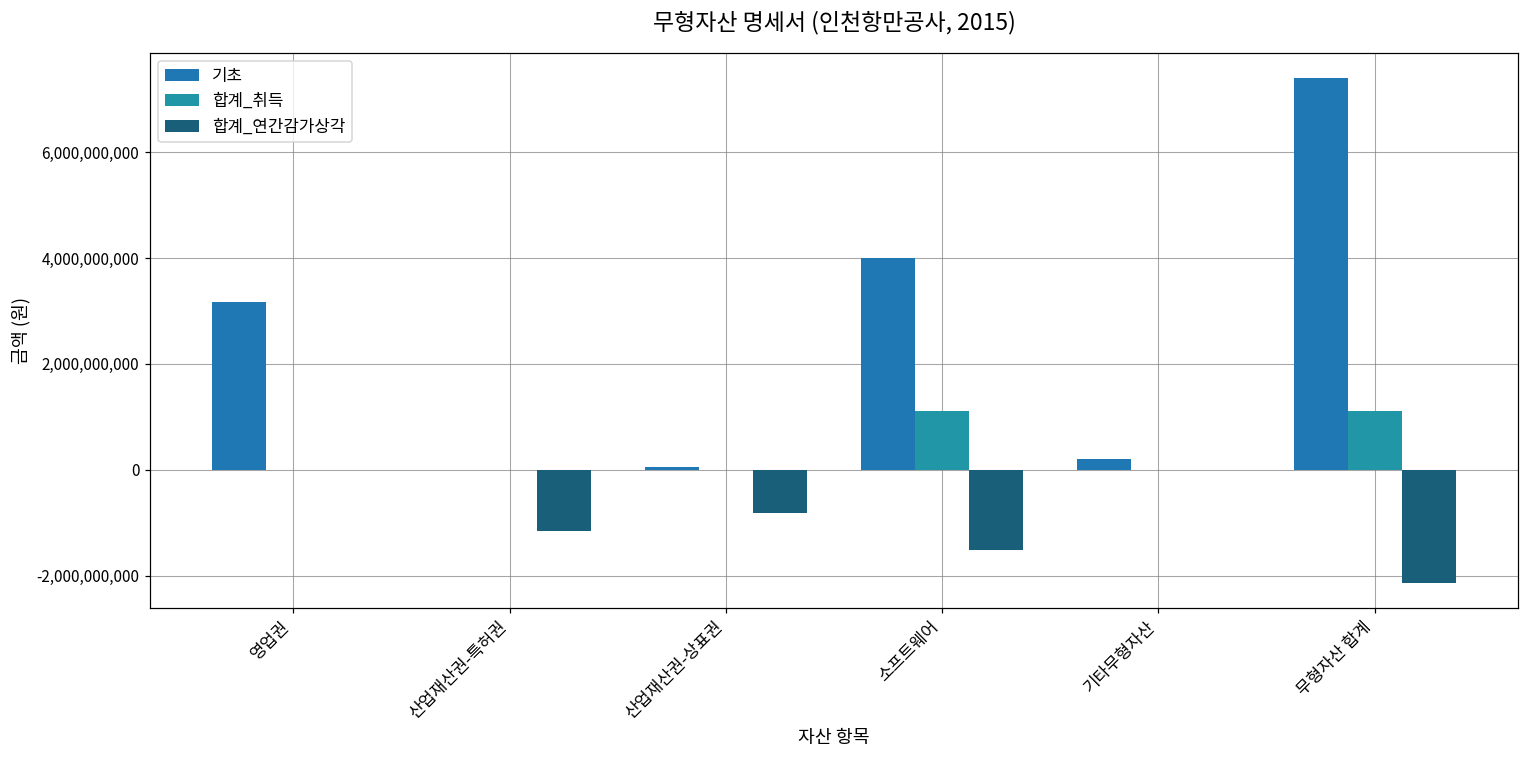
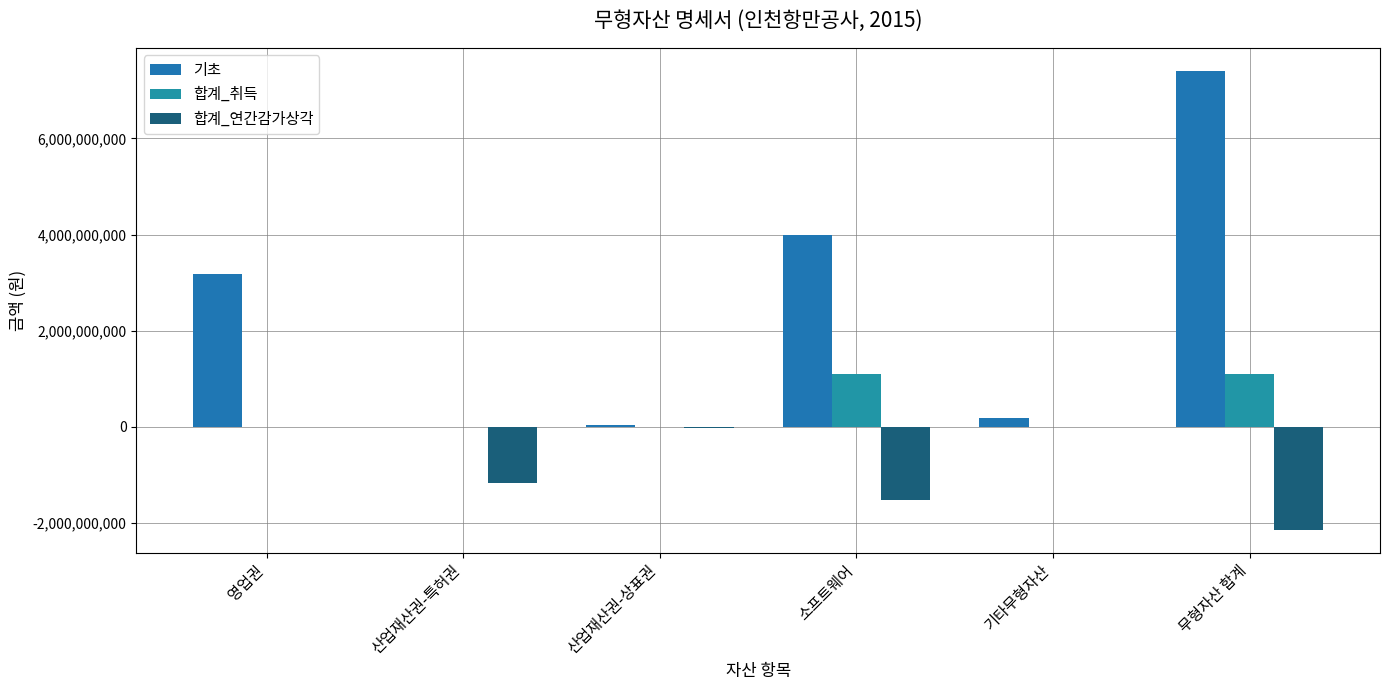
  {
    "합계_연간감가상각": {
      "영업권": "0",
      "산업재산권-특허권": "-1,200,000,000",
-     "산업재산권-상표권": "-800,000,000",
+     "산업재산권-상표권": "0",
      "소프트웨어": "-1,500,000,000",
      "기타무형자산": "0",
      "무형자산 합계": "-2,100,000,000"
    }
  }
